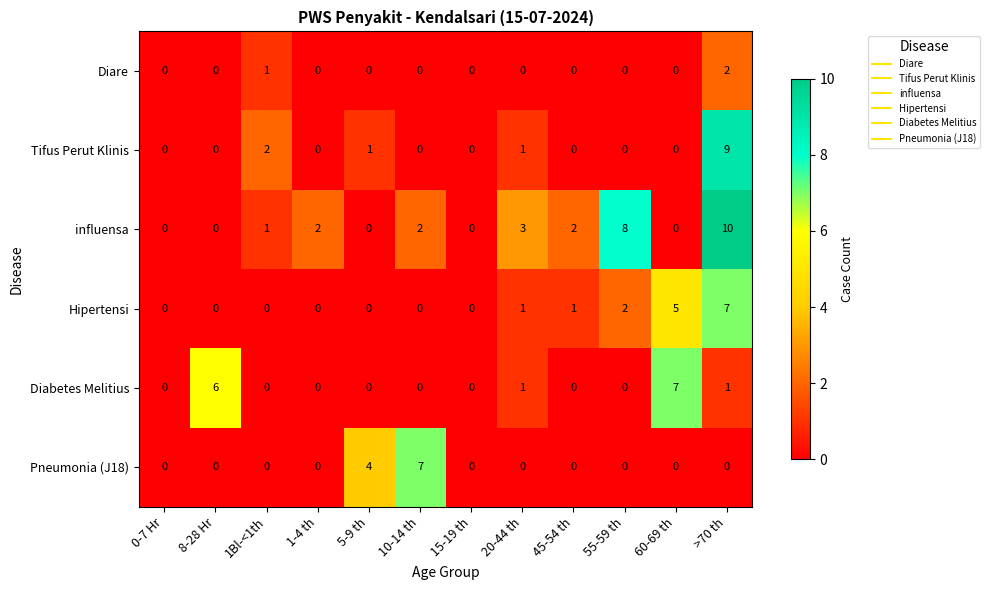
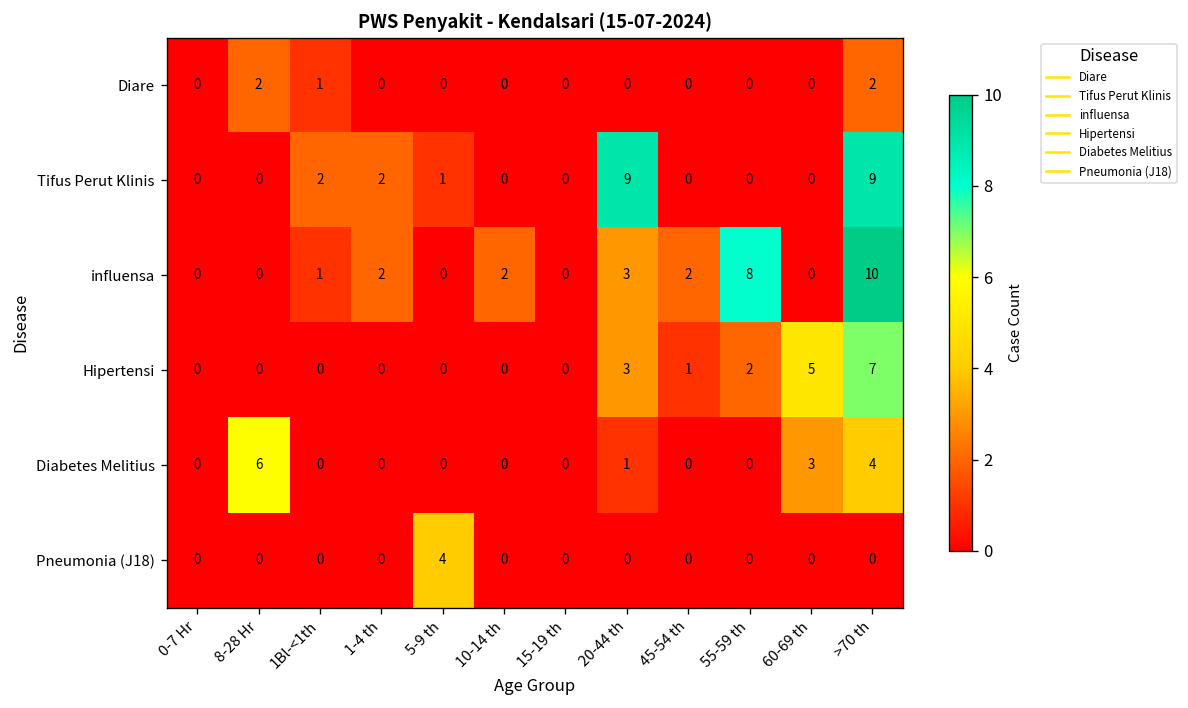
  {
    "Diare": {
      "0-7 Hr": 0,
-     "8-28 Hr": 0,
+     "8-28 Hr": 2,
      "1Bl-<1th": 1,
      "1-4 th": 0,
      "5-9 th": 0,
      "10-14 th": 0,
      "15-19 th": 0,
      "20-44 th": 0,
      "45-54 th": 0,
      "55-59 th": 0,
      "60-69 th": 0,
      ">70 th": 2
    },
    "Tifus Perut Klinis": {
      "0-7 Hr": 0,
      "8-28 Hr": 0,
      "1Bl-<1th": 2,
-     "1-4 th": 0,
+     "1-4 th": 2,
      "5-9 th": 1,
      "10-14 th": 0,
      "15-19 th": 0,
-     "20-44 th": 1,
+     "20-44 th": 9,
      "45-54 th": 0,
      "55-59 th": 0,
      "60-69 th": 0,
      ">70 th": 9
    },
    "influensa": {
      "0-7 Hr": 0,
      "8-28 Hr": 0,
      "1Bl-<1th": 1,
      "1-4 th": 2,
      "5-9 th": 0,
      "10-14 th": 2,
      "15-19 th": 0,
      "20-44 th": 3,
      "45-54 th": 2,
      "55-59 th": 8,
      "60-69 th": 0,
      ">70 th": 10
    },
    "Hipertensi": {
      "0-7 Hr": 0,
      "8-28 Hr": 0,
      "1Bl-<1th": 0,
      "1-4 th": 0,
      "5-9 th": 0,
      "10-14 th": 0,
      "15-19 th": 0,
-     "20-44 th": 1,
+     "20-44 th": 3,
      "45-54 th": 1,
      "55-59 th": 2,
      "60-69 th": 5,
      ">70 th": 7
    },
    "Diabetes Melitius": {
      "0-7 Hr": 0,
      "8-28 Hr": 6,
      "1Bl-<1th": 0,
      "1-4 th": 0,
      "5-9 th": 0,
      "10-14 th": 0,
      "15-19 th": 0,
      "20-44 th": 1,
      "45-54 th": 0,
      "55-59 th": 0,
-     "60-69 th": 7,
-     ">70 th": 1
+     "60-69 th": 3,
+     ">70 th": 4
    },
    "Pneumonia (J18)": {
      "0-7 Hr": 0,
      "8-28 Hr": 0,
      "1Bl-<1th": 0,
      "1-4 th": 0,
      "5-9 th": 4,
-     "10-14 th": 7,
+     "10-14 th": 0,
      "15-19 th": 0,
      "20-44 th": 0,
      "45-54 th": 0,
      "55-59 th": 0,
      "60-69 th": 0,
      ">70 th": 0
    }
  }
